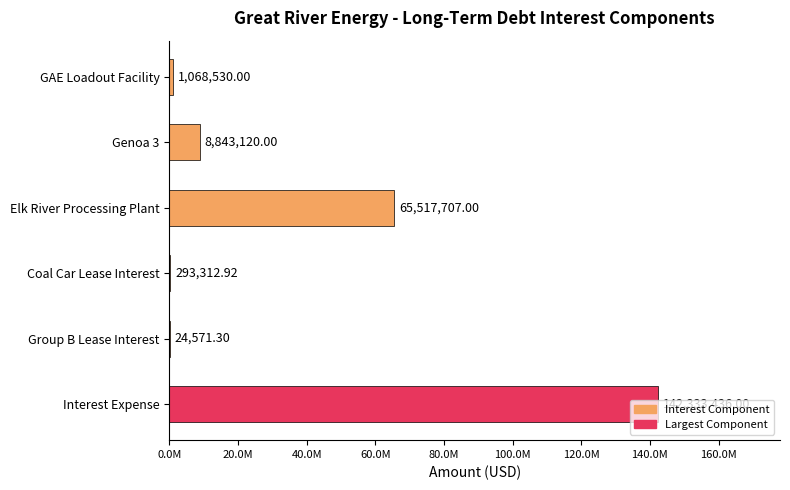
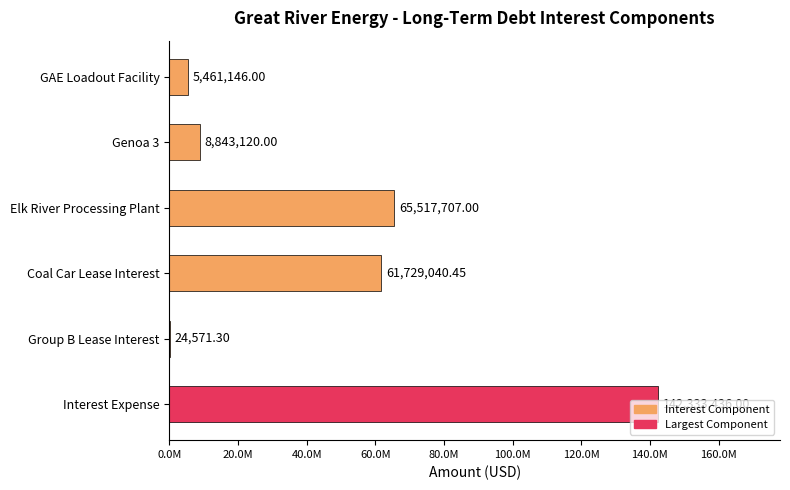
  {
-   "GAE Loadout Facility": "1,068,530.00",
+   "GAE Loadout Facility": "5,461,146.00",
    "Genoa 3": "8,843,120.00",
    "Elk River Processing Plant": "65,517,707.00",
-   "Coal Car Lease Interest": "293,312.92",
+   "Coal Car Lease Interest": "61,729,040.45",
    "Group B Lease Interest": "24,571.30"
  }
